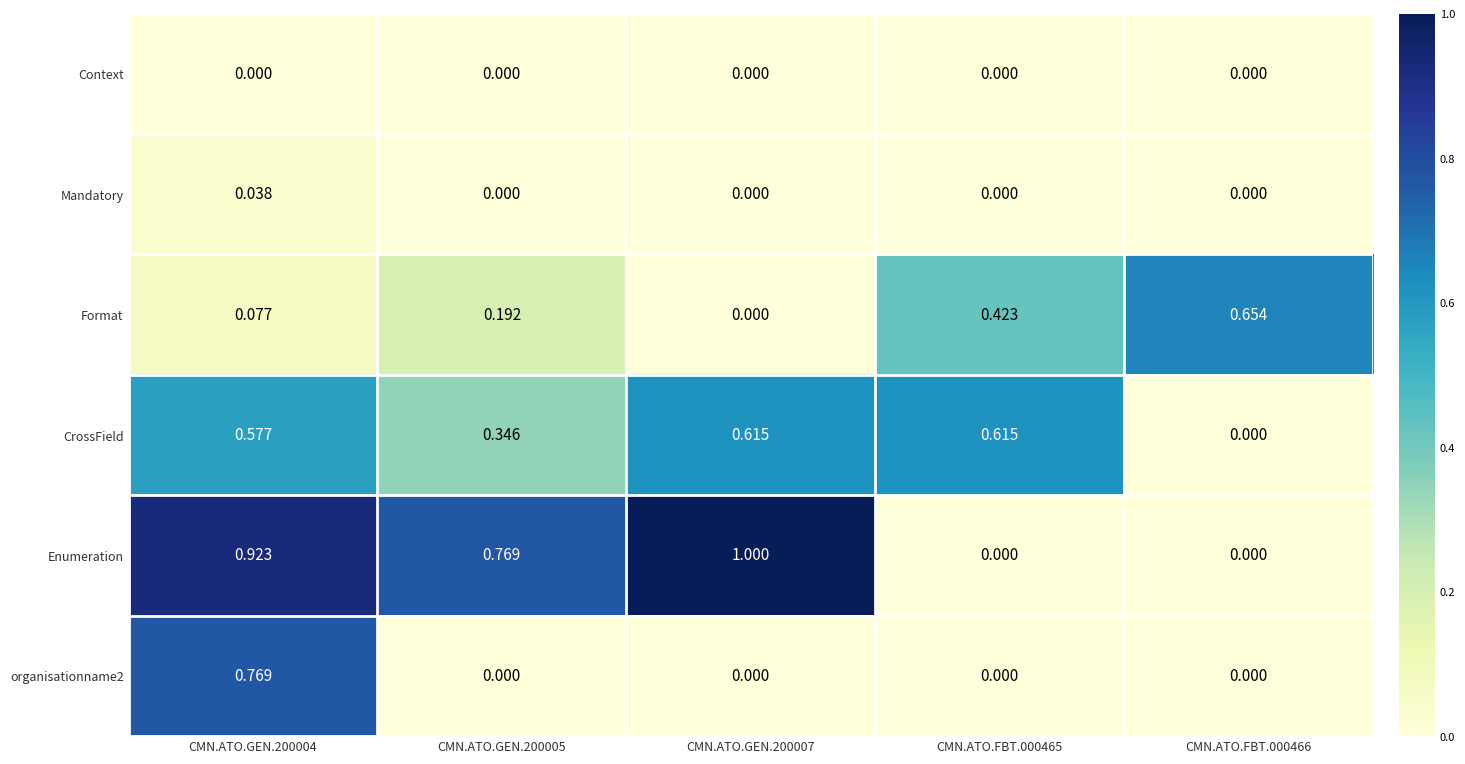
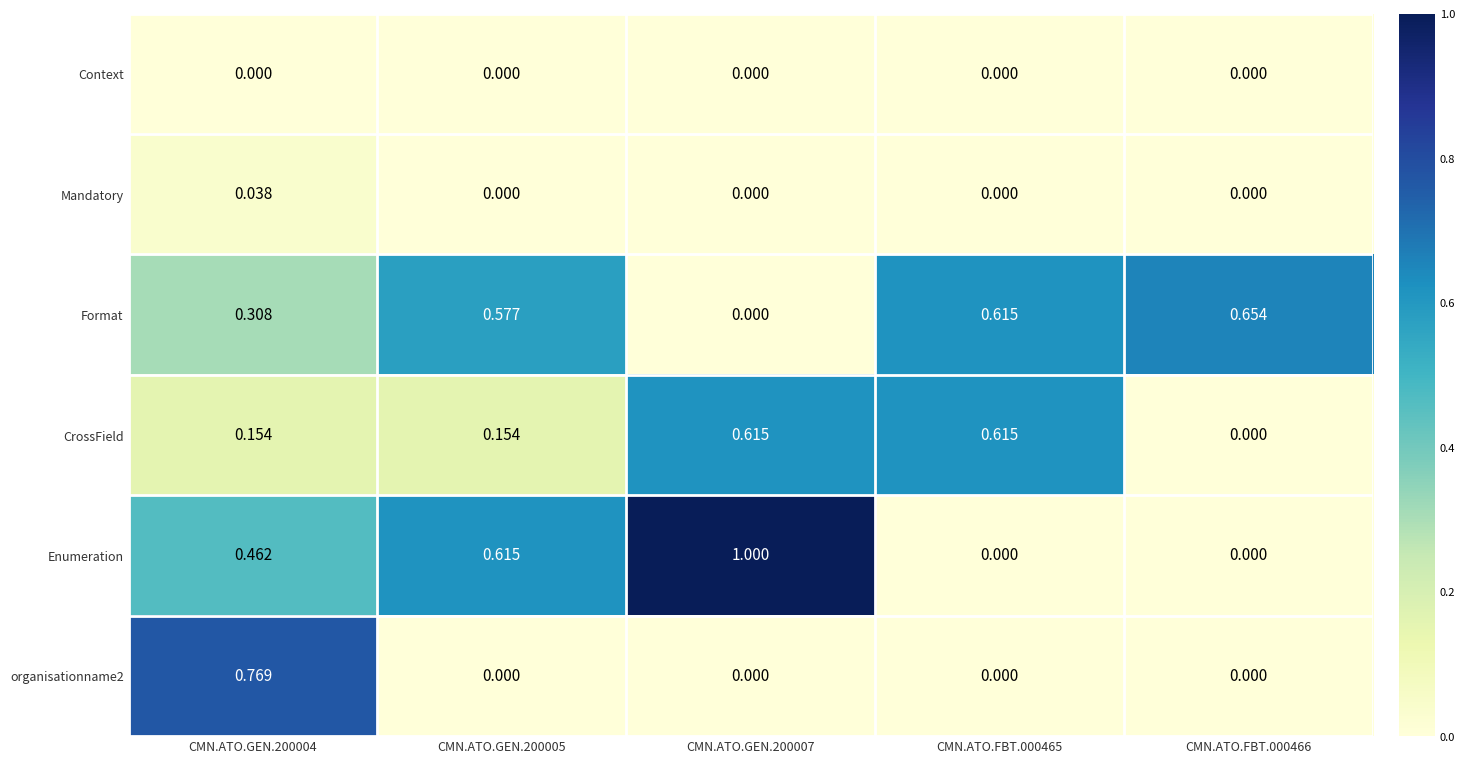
  {
    "Context": {
      "CMN.ATO.GEN.200004": 0.000,
      "CMN.ATO.GEN.200005": 0.000,
      "CMN.ATO.GEN.200007": 0.000,
      "CMN.ATO.FBT.000465": 0.000,
      "CMN.ATO.FBT.000466": 0.000
    },
    "Mandatory": {
      "CMN.ATO.GEN.200004": 0.038,
      "CMN.ATO.GEN.200005": 0.000,
      "CMN.ATO.GEN.200007": 0.000,
      "CMN.ATO.FBT.000465": 0.000,
      "CMN.ATO.FBT.000466": 0.000
    },
    "Format": {
-     "CMN.ATO.GEN.200004": 0.077,
-     "CMN.ATO.GEN.200005": 0.192,
+     "CMN.ATO.GEN.200004": 0.308,
+     "CMN.ATO.GEN.200005": 0.577,
      "CMN.ATO.GEN.200007": 0.000,
-     "CMN.ATO.FBT.000465": 0.423,
+     "CMN.ATO.FBT.000465": 0.615,
      "CMN.ATO.FBT.000466": 0.654
    },
    "CrossField": {
-     "CMN.ATO.GEN.200004": 0.577,
-     "CMN.ATO.GEN.200005": 0.346,
+     "CMN.ATO.GEN.200004": 0.154,
+     "CMN.ATO.GEN.200005": 0.154,
      "CMN.ATO.GEN.200007": 0.615,
      "CMN.ATO.FBT.000465": 0.615,
      "CMN.ATO.FBT.000466": 0.000
    },
    "Enumeration": {
-     "CMN.ATO.GEN.200004": 0.923,
-     "CMN.ATO.GEN.200005": 0.769,
+     "CMN.ATO.GEN.200004": 0.462,
+     "CMN.ATO.GEN.200005": 0.615,
      "CMN.ATO.GEN.200007": 1.000,
      "CMN.ATO.FBT.000465": 0.000,
      "CMN.ATO.FBT.000466": 0.000
    },
    "organisationname2": {
      "CMN.ATO.GEN.200004": 0.769,
      "CMN.ATO.GEN.200005": 0.000,
      "CMN.ATO.GEN.200007": 0.000,
      "CMN.ATO.FBT.000465": 0.000,
      "CMN.ATO.FBT.000466": 0.000
    }
  }
